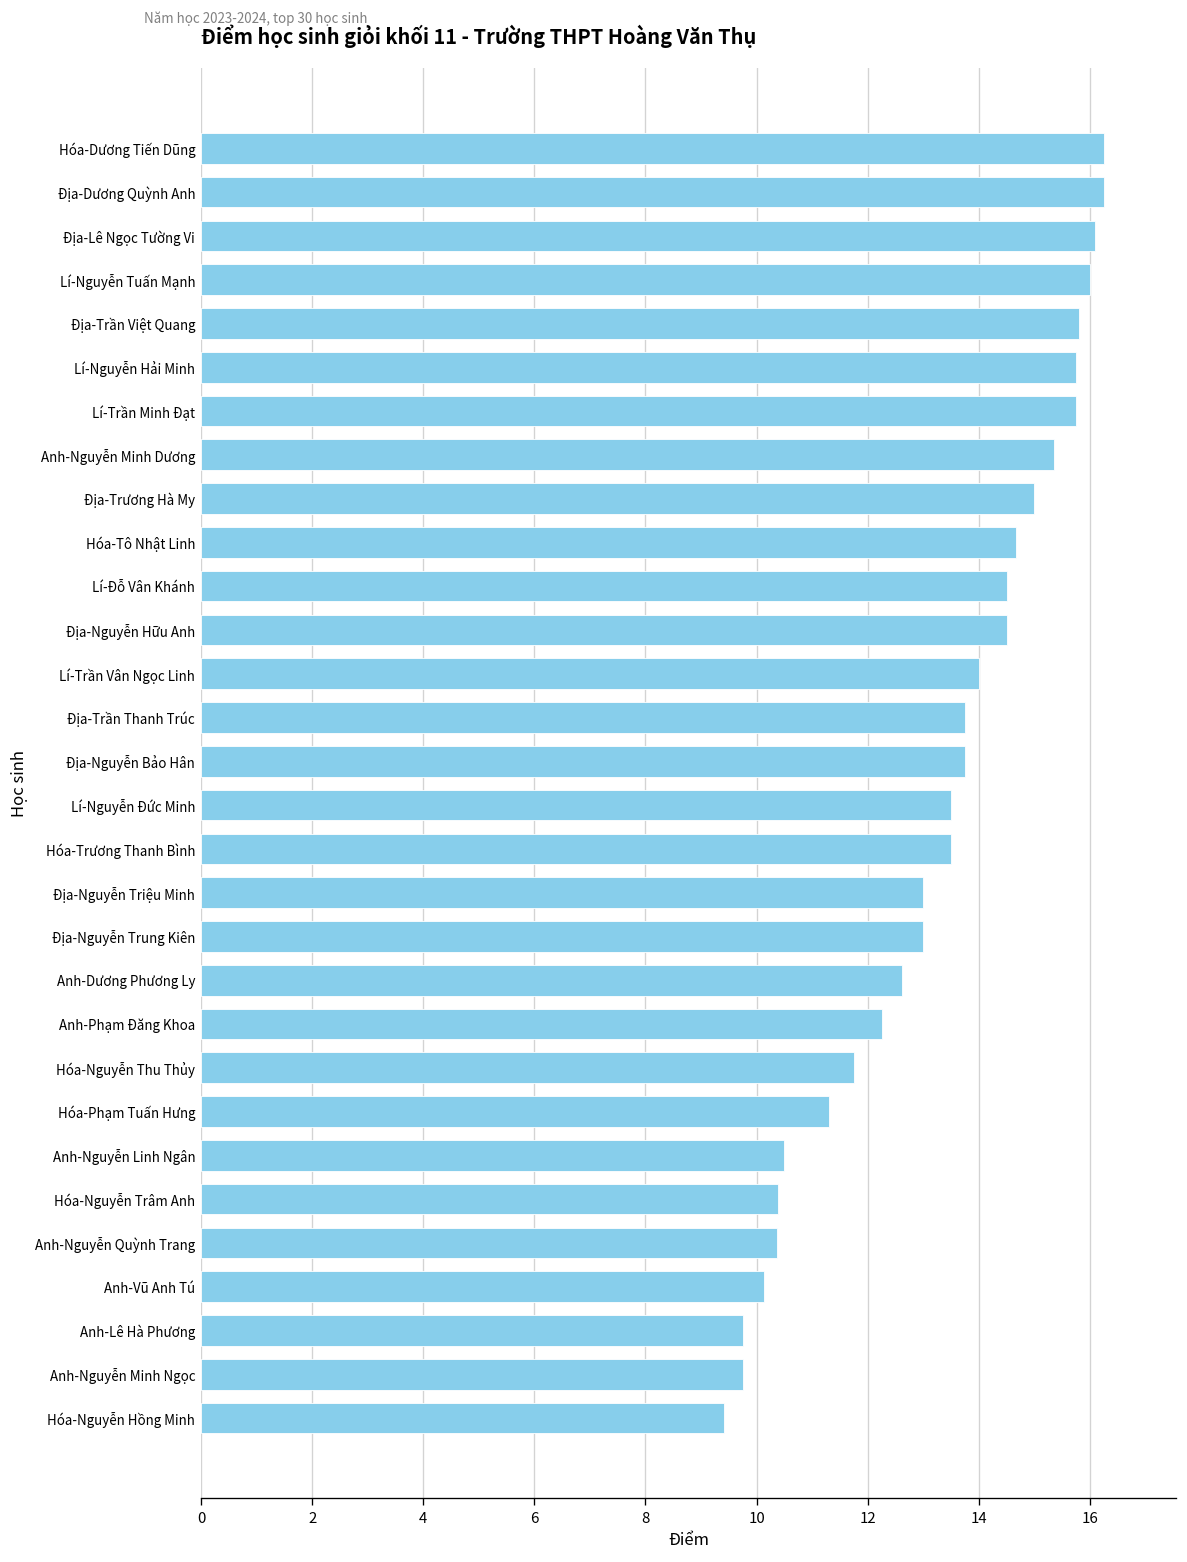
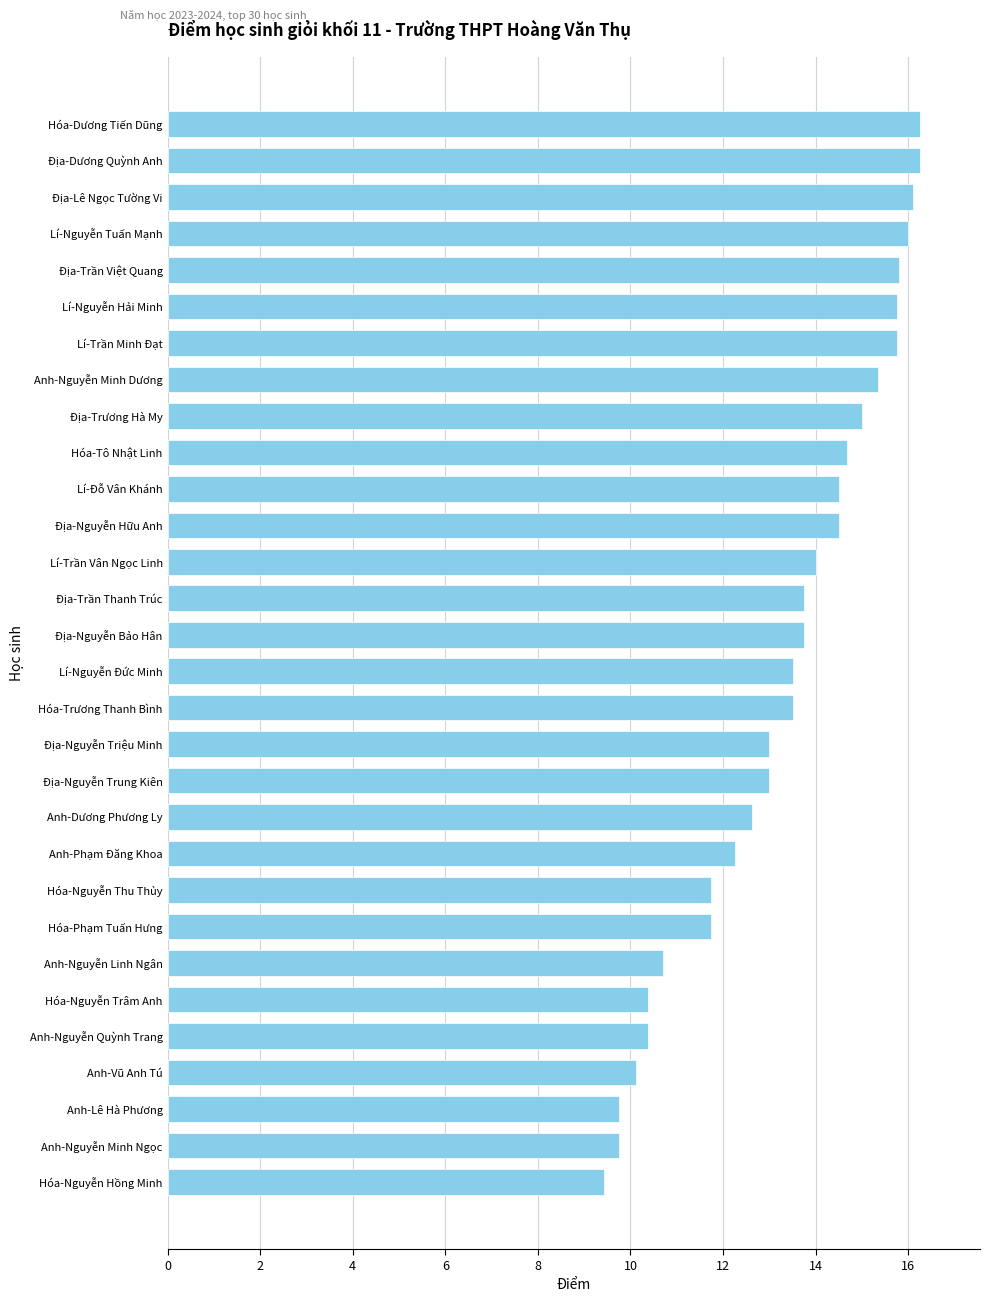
  {
    "Hóa-Dương Tiến Dũng": 16.3,
    "Địa-Dương Quỳnh Anh": 16.3,
    "Địa-Lê Ngọc Tường Vi": 16.1,
    "Lí-Nguyễn Tuấn Mạnh": 16.0,
    "Địa-Trần Việt Quang": 15.8,
    "Lí-Nguyễn Hải Minh": 15.8,
    "Lí-Trần Minh Đạt": 15.8,
    "Anh-Nguyễn Minh Dương": 15.4,
    "Địa-Trương Hà My": 15.0,
    "Hóa-Tô Nhật Linh": 14.7,
    "Lí-Đỗ Vân Khánh": 14.5,
    "Địa-Nguyễn Hữu Anh": 14.5,
    "Lí-Trần Vân Ngọc Linh": 14.0,
    "Địa-Trần Thanh Trúc": 13.8,
    "Địa-Nguyễn Bảo Hân": 13.8,
    "Lí-Nguyễn Đức Minh": 13.5,
    "Hóa-Trương Thanh Bình": 13.5,
    "Địa-Nguyễn Triệu Minh": 13.0,
    "Địa-Nguyễn Trung Kiên": 13.0,
    "Anh-Dương Phương Ly": 12.6,
    "Anh-Phạm Đăng Khoa": 12.3,
    "Hóa-Nguyễn Thu Thủy": 11.8,
-   "Hóa-Phạm Tuấn Hưng": 11.3,
-   "Anh-Nguyễn Linh Ngân": 10.5,
+   "Hóa-Phạm Tuấn Hưng": 11.8,
+   "Anh-Nguyễn Linh Ngân": 10.7,
    "Hóa-Nguyễn Trâm Anh": 10.4,
    "Anh-Nguyễn Quỳnh Trang": 10.4,
    "Anh-Vũ Anh Tú": 10.1,
    "Anh-Lê Hà Phương": 9.8,
    "Anh-Nguyễn Minh Ngọc": 9.8,
    "Hóa-Nguyễn Hồng Minh": 9.4
  }
